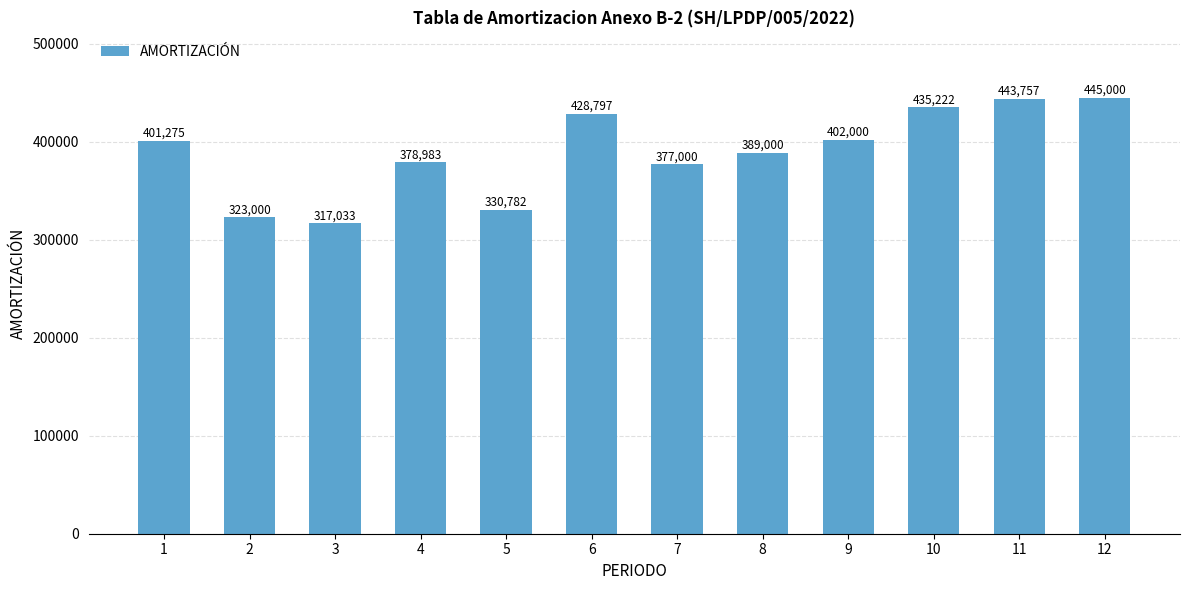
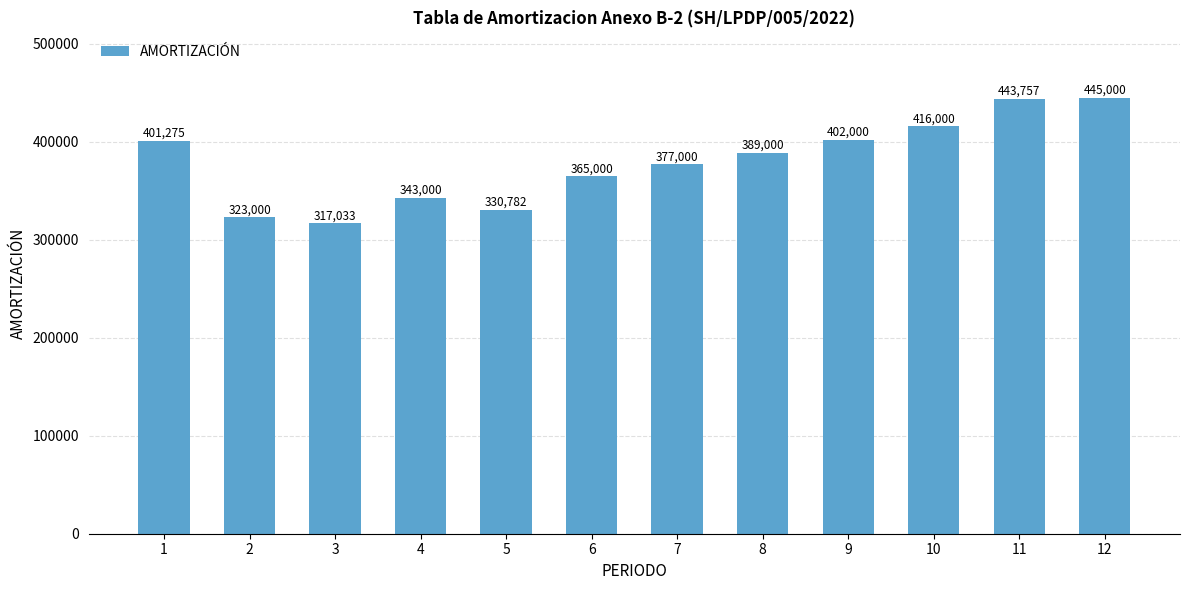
  {
    "1": "401,275",
    "2": "323,000",
    "3": "317,033",
-   "4": "378,983",
+   "4": "343,000",
    "5": "330,782",
-   "6": "428,797",
+   "6": "365,000",
    "7": "377,000",
    "8": "389,000",
    "9": "402,000",
-   "10": "435,222",
+   "10": "416,000",
    "11": "443,757",
    "12": "445,000"
  }
